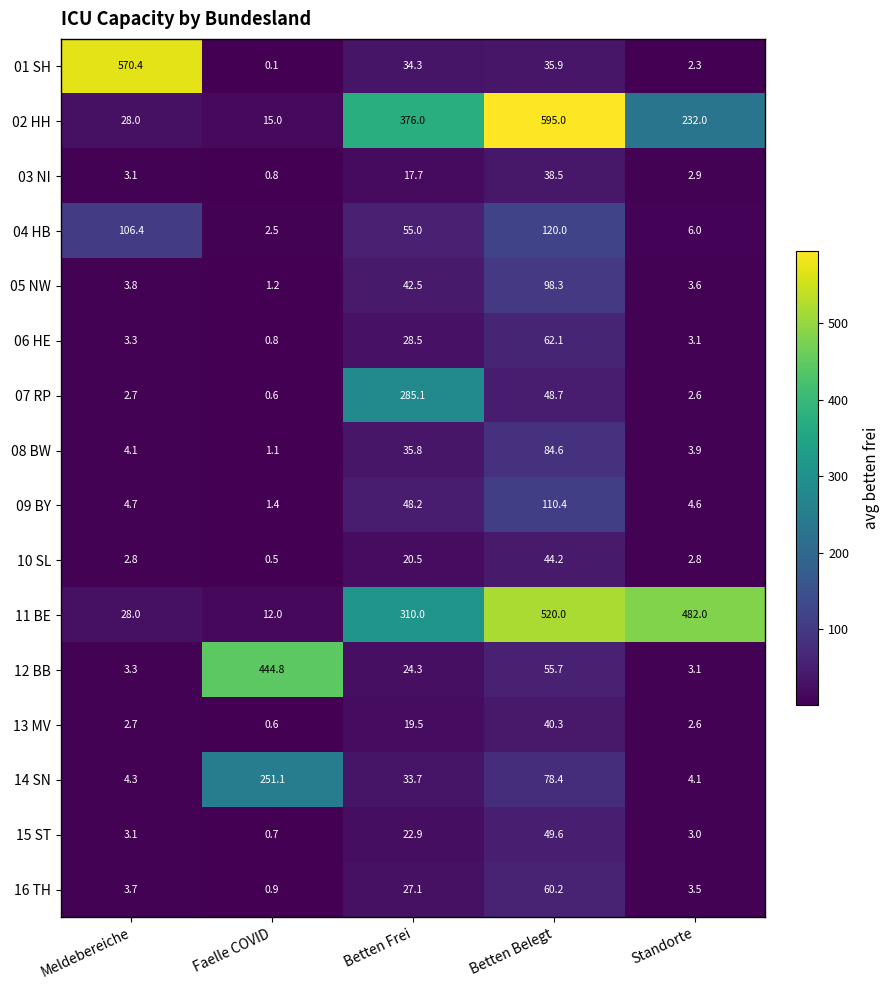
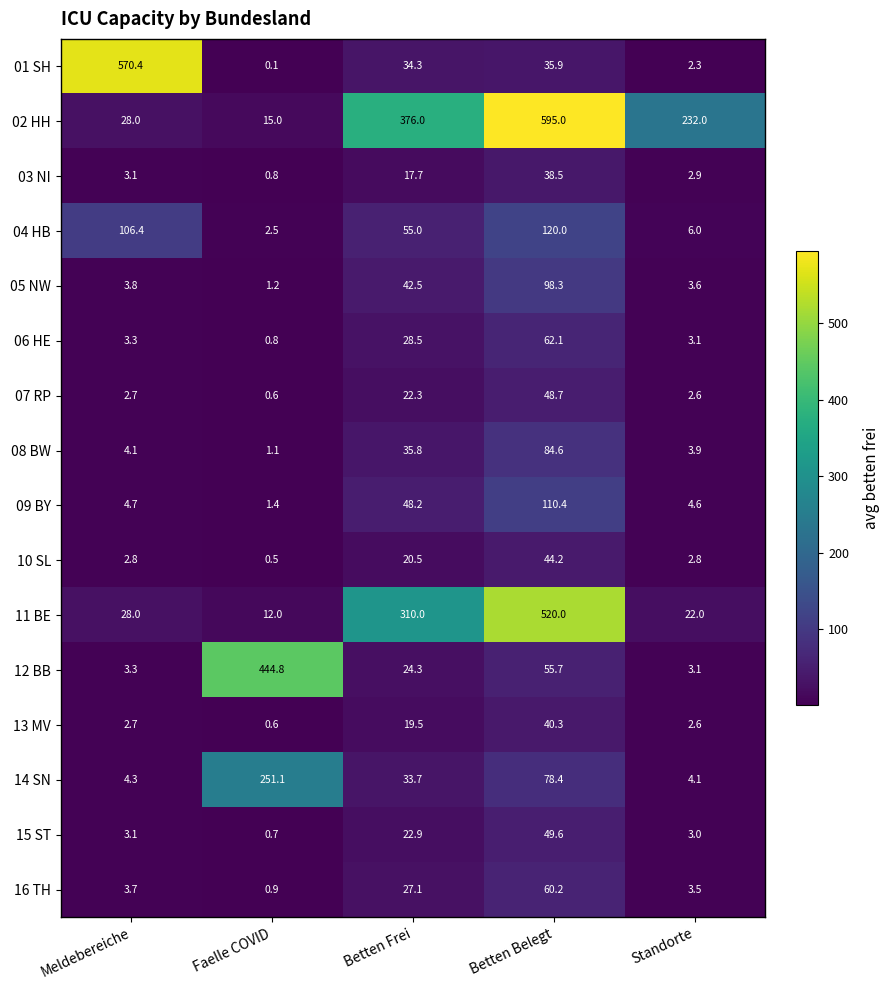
  {
    "01 SH": {
      "Meldebereiche": 570.4,
      "Faelle COVID": 0.1,
      "Betten Frei": 34.3,
      "Betten Belegt": 35.9,
      "Standorte": 2.3
    },
    "02 HH": {
      "Meldebereiche": 28.0,
      "Faelle COVID": 15.0,
      "Betten Frei": 376.0,
      "Betten Belegt": 595.0,
      "Standorte": 232.0
    },
    "03 NI": {
      "Meldebereiche": 3.1,
      "Faelle COVID": 0.8,
      "Betten Frei": 17.7,
      "Betten Belegt": 38.5,
      "Standorte": 2.9
    },
    "04 HB": {
      "Meldebereiche": 106.4,
      "Faelle COVID": 2.5,
      "Betten Frei": 55.0,
      "Betten Belegt": 120.0,
      "Standorte": 6.0
    },
    "05 NW": {
      "Meldebereiche": 3.8,
      "Faelle COVID": 1.2,
      "Betten Frei": 42.5,
      "Betten Belegt": 98.3,
      "Standorte": 3.6
    },
    "06 HE": {
      "Meldebereiche": 3.3,
      "Faelle COVID": 0.8,
      "Betten Frei": 28.5,
      "Betten Belegt": 62.1,
      "Standorte": 3.1
    },
    "07 RP": {
      "Meldebereiche": 2.7,
      "Faelle COVID": 0.6,
-     "Betten Frei": 285.1,
+     "Betten Frei": 22.3,
      "Betten Belegt": 48.7,
      "Standorte": 2.6
    },
    "08 BW": {
      "Meldebereiche": 4.1,
      "Faelle COVID": 1.1,
      "Betten Frei": 35.8,
      "Betten Belegt": 84.6,
      "Standorte": 3.9
    },
    "09 BY": {
      "Meldebereiche": 4.7,
      "Faelle COVID": 1.4,
      "Betten Frei": 48.2,
      "Betten Belegt": 110.4,
      "Standorte": 4.6
    },
    "10 SL": {
      "Meldebereiche": 2.8,
      "Faelle COVID": 0.5,
      "Betten Frei": 20.5,
      "Betten Belegt": 44.2,
      "Standorte": 2.8
    },
    "11 BE": {
      "Meldebereiche": 28.0,
      "Faelle COVID": 12.0,
      "Betten Frei": 310.0,
      "Betten Belegt": 520.0,
-     "Standorte": 482.0
+     "Standorte": 22.0
    },
    "12 BB": {
      "Meldebereiche": 3.3,
      "Faelle COVID": 444.8,
      "Betten Frei": 24.3,
      "Betten Belegt": 55.7,
      "Standorte": 3.1
    },
    "13 MV": {
      "Meldebereiche": 2.7,
      "Faelle COVID": 0.6,
      "Betten Frei": 19.5,
      "Betten Belegt": 40.3,
      "Standorte": 2.6
    },
    "14 SN": {
      "Meldebereiche": 4.3,
      "Faelle COVID": 251.1,
      "Betten Frei": 33.7,
      "Betten Belegt": 78.4,
      "Standorte": 4.1
    },
    "15 ST": {
      "Meldebereiche": 3.1,
      "Faelle COVID": 0.7,
      "Betten Frei": 22.9,
      "Betten Belegt": 49.6,
      "Standorte": 3.0
    },
    "16 TH": {
      "Meldebereiche": 3.7,
      "Faelle COVID": 0.9,
      "Betten Frei": 27.1,
      "Betten Belegt": 60.2,
      "Standorte": 3.5
    }
  }
